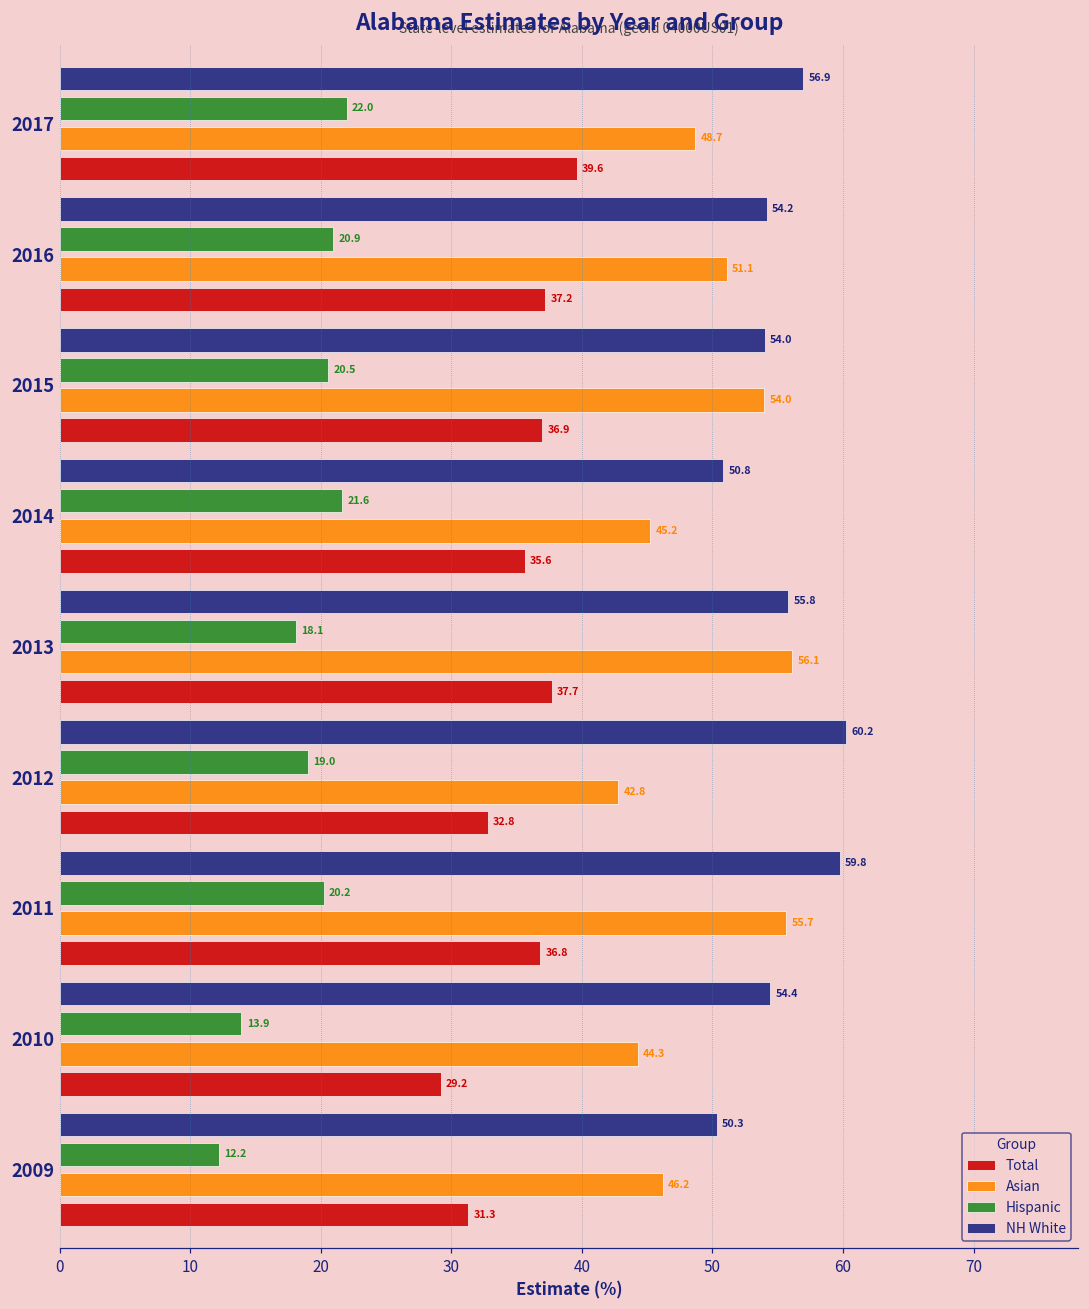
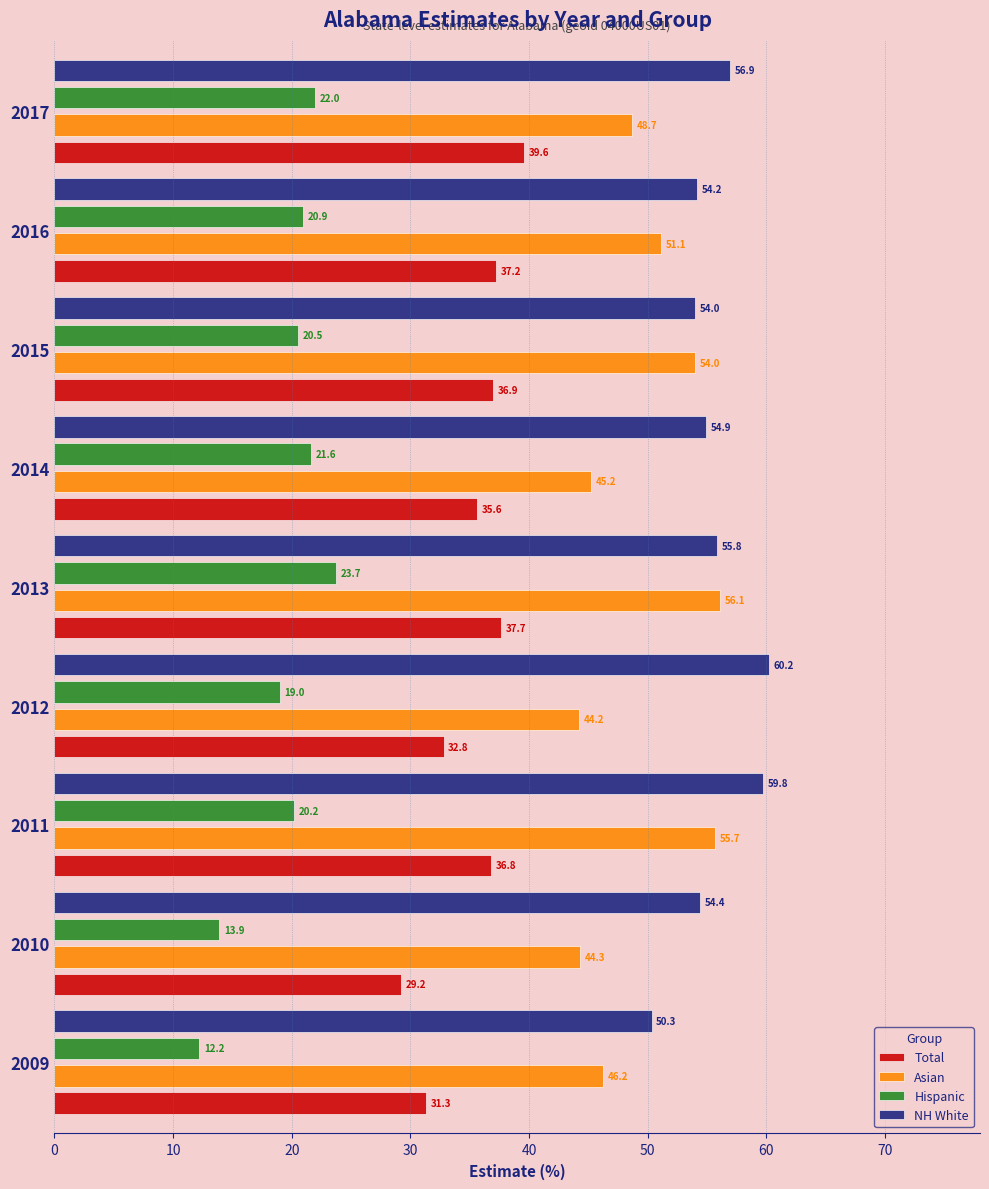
  {
    "Total": {
      "2017": 39.6,
      "2016": 37.2,
      "2015": 36.9,
      "2014": 35.6,
      "2013": 37.7,
      "2012": 32.8,
      "2011": 36.8,
      "2010": 29.2,
      "2009": 31.3
    },
    "Asian": {
      "2017": 48.7,
      "2016": 51.1,
      "2015": 54.0,
      "2014": 45.2,
      "2013": 56.1,
-     "2012": 42.8,
+     "2012": 44.2,
      "2011": 55.7,
      "2010": 44.3,
      "2009": 46.2
    },
    "Hispanic": {
      "2017": 22.0,
      "2016": 20.9,
      "2015": 20.5,
      "2014": 21.6,
-     "2013": 18.1,
+     "2013": 23.7,
      "2012": 19.0,
      "2011": 20.2,
      "2010": 13.9,
      "2009": 12.2
    },
    "NH White": {
      "2017": 56.9,
      "2016": 54.2,
      "2015": 54.0,
-     "2014": 50.8,
+     "2014": 54.9,
      "2013": 55.8,
      "2012": 60.2,
      "2011": 59.8,
      "2010": 54.4,
      "2009": 50.3
    }
  }
